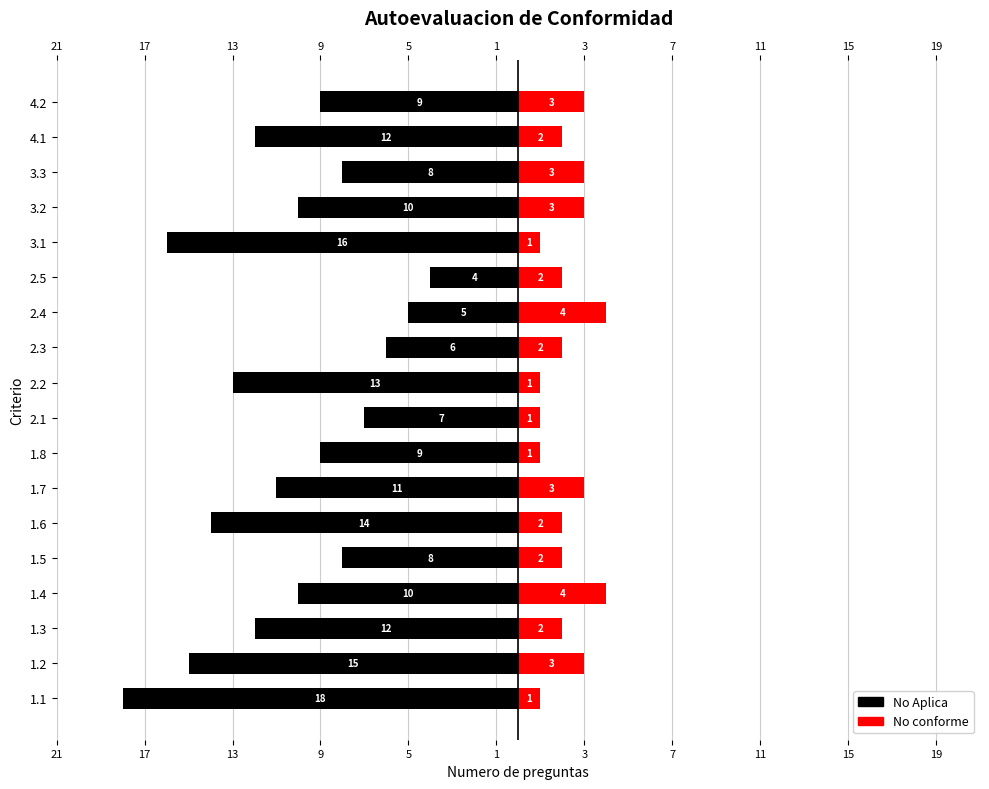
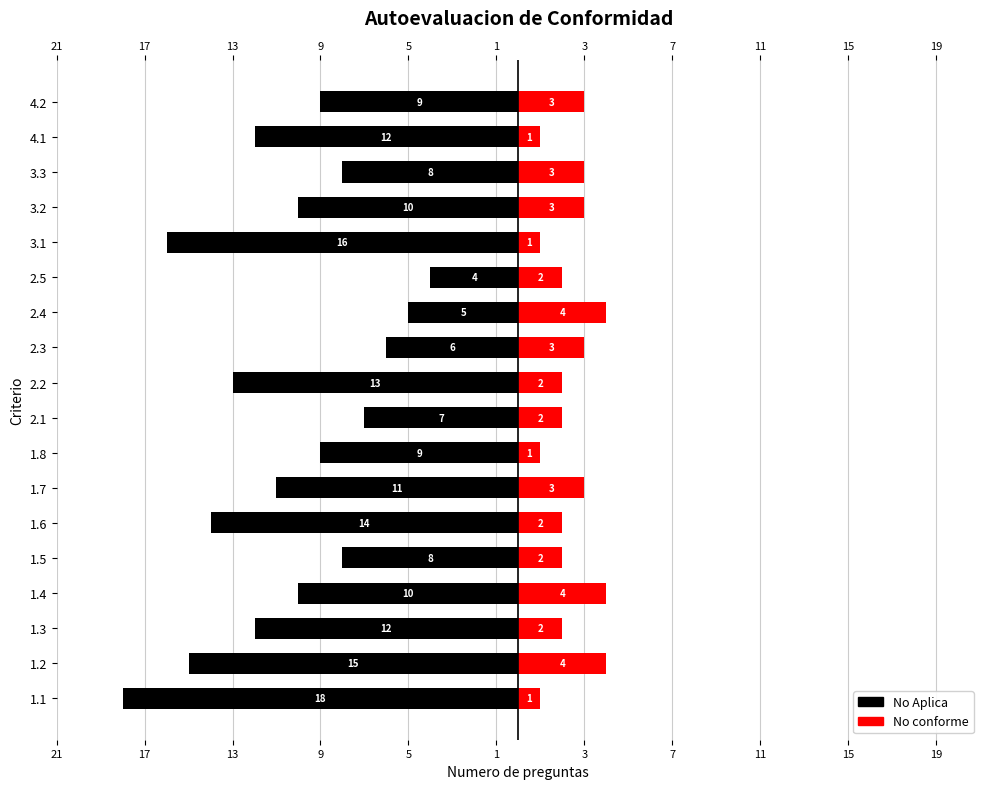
  {
    "No conforme": {
      "4.2": 3,
-     "4.1": 2,
+     "4.1": 1,
      "3.3": 3,
      "3.2": 3,
      "3.1": 1,
      "2.5": 2,
      "2.4": 4,
-     "2.3": 2,
-     "2.2": 1,
-     "2.1": 1,
+     "2.3": 3,
+     "2.2": 2,
+     "2.1": 2,
      "1.8": 1,
      "1.7": 3,
      "1.6": 2,
      "1.5": 2,
      "1.4": 4,
      "1.3": 2,
-     "1.2": 3,
+     "1.2": 4,
      "1.1": 1
    }
  }
